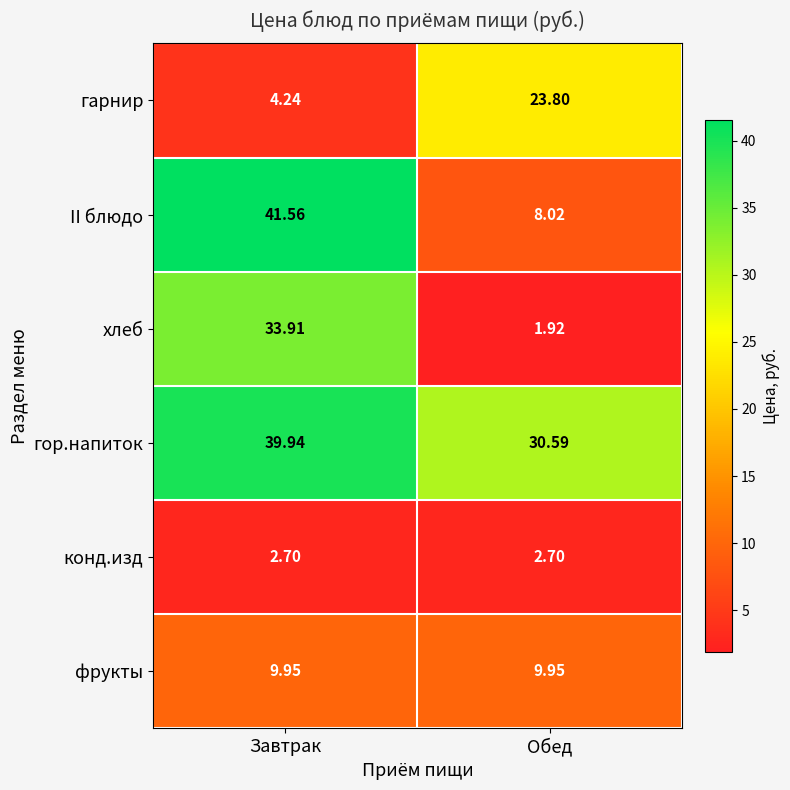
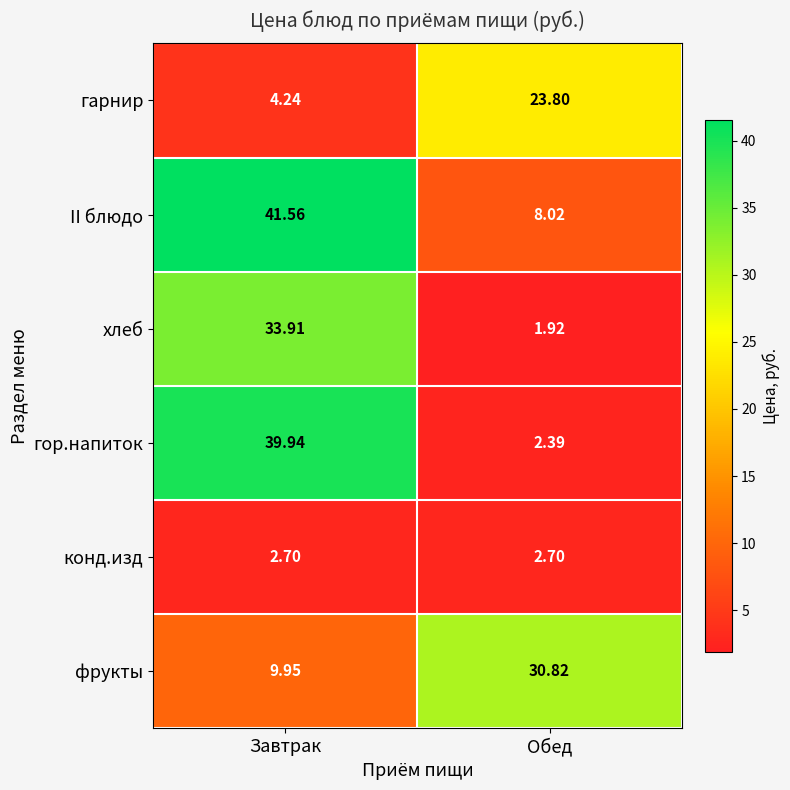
  {
    "гарнир": {
      "Завтрак": 4.24,
      "Обед": 23.80
    },
    "II блюдо": {
      "Завтрак": 41.56,
      "Обед": 8.02
    },
    "хлеб": {
      "Завтрак": 33.91,
      "Обед": 1.92
    },
    "гор.напиток": {
      "Завтрак": 39.94,
-     "Обед": 30.59
+     "Обед": 2.39
    },
    "конд.изд": {
      "Завтрак": 2.70,
      "Обед": 2.70
    },
    "фрукты": {
      "Завтрак": 9.95,
-     "Обед": 9.95
+     "Обед": 30.82
    }
  }
